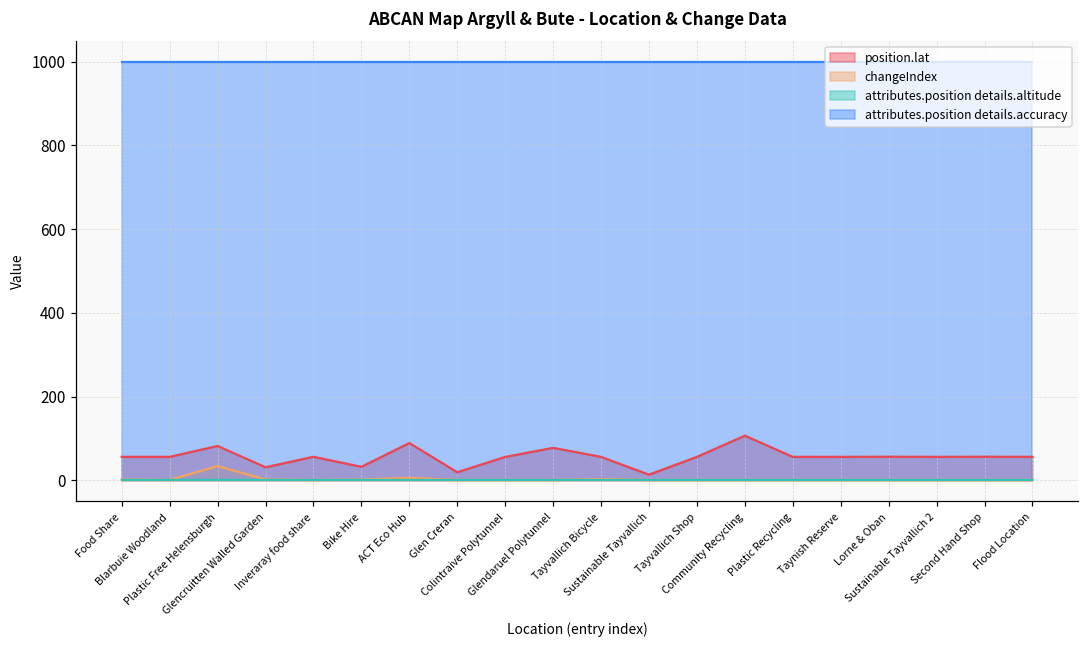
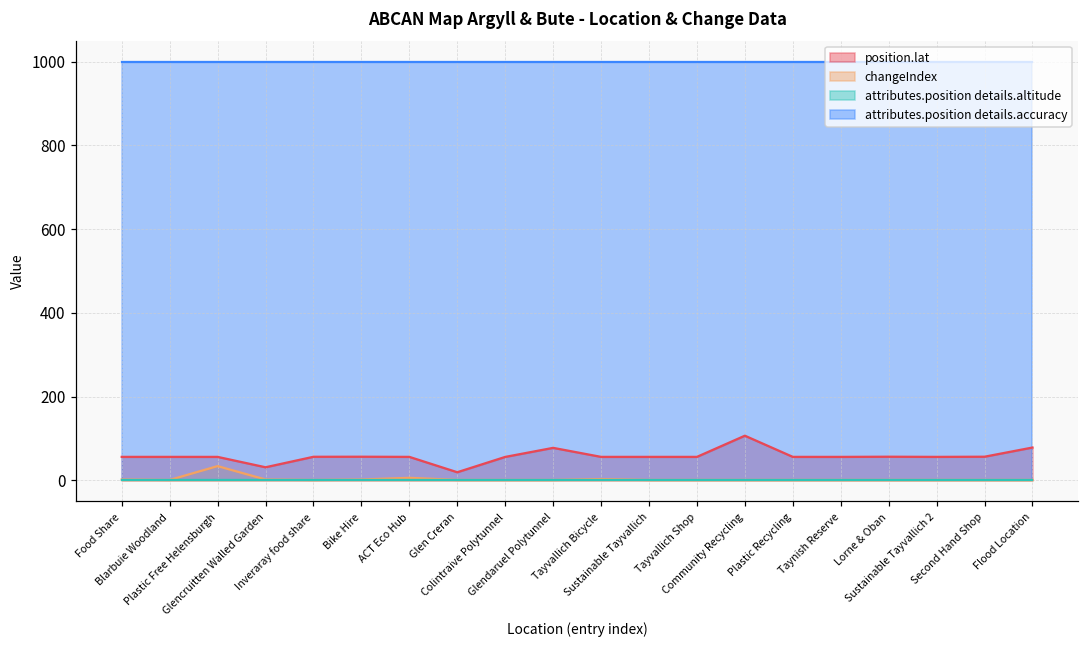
  {
    "position.lat": {
      "Food Share": 60,
      "Blarbuie Woodland": 60,
-     "Plastic Free Helensburgh": 80,
+     "Plastic Free Helensburgh": 60,
      "Glencruitten Walled Garden": 30,
      "Inveraray food share": 60,
-     "Bike Hire": 30,
-     "ACT Eco Hub": 90,
+     "Bike Hire": 60,
+     "ACT Eco Hub": 60,
      "Glen Creran": 20,
      "Colintraive Polytunnel": 60,
      "Glendaruel Polytunnel": 80,
      "Tayvallich Bicycle": 60,
-     "Sustainable Tayvallich": 10,
+     "Sustainable Tayvallich": 60,
      "Tayvallich Shop": 60,
      "Community Recycling": 110,
      "Plastic Recycling": 60,
      "Taynish Reserve": 60,
      "Lorne & Oban": 60,
      "Sustainable Tayvallich 2": 60,
      "Second Hand Shop": 60,
-     "Flood Location": 60
+     "Flood Location": 80
    },
    "changeIndex": {
      "Plastic Free Helensburgh": 30
    },
    "attributes.position details.altitude": {
      "Plastic Free Helensburgh": 0
    },
    "attributes.position details.accuracy": {
      "Food Share": 1000,
      "Blarbuie Woodland": 1000,
      "Plastic Free Helensburgh": 1000,
      "Glencruitten Walled Garden": 1000,
      "Inveraray food share": 1000,
      "Bike Hire": 1000,
      "ACT Eco Hub": 1000,
      "Glen Creran": 1000,
      "Colintraive Polytunnel": 1000,
      "Glendaruel Polytunnel": 1000,
      "Tayvallich Bicycle": 1000,
      "Sustainable Tayvallich": 1000,
      "Tayvallich Shop": 1000,
      "Community Recycling": 1000,
      "Plastic Recycling": 1000
    }
  }
